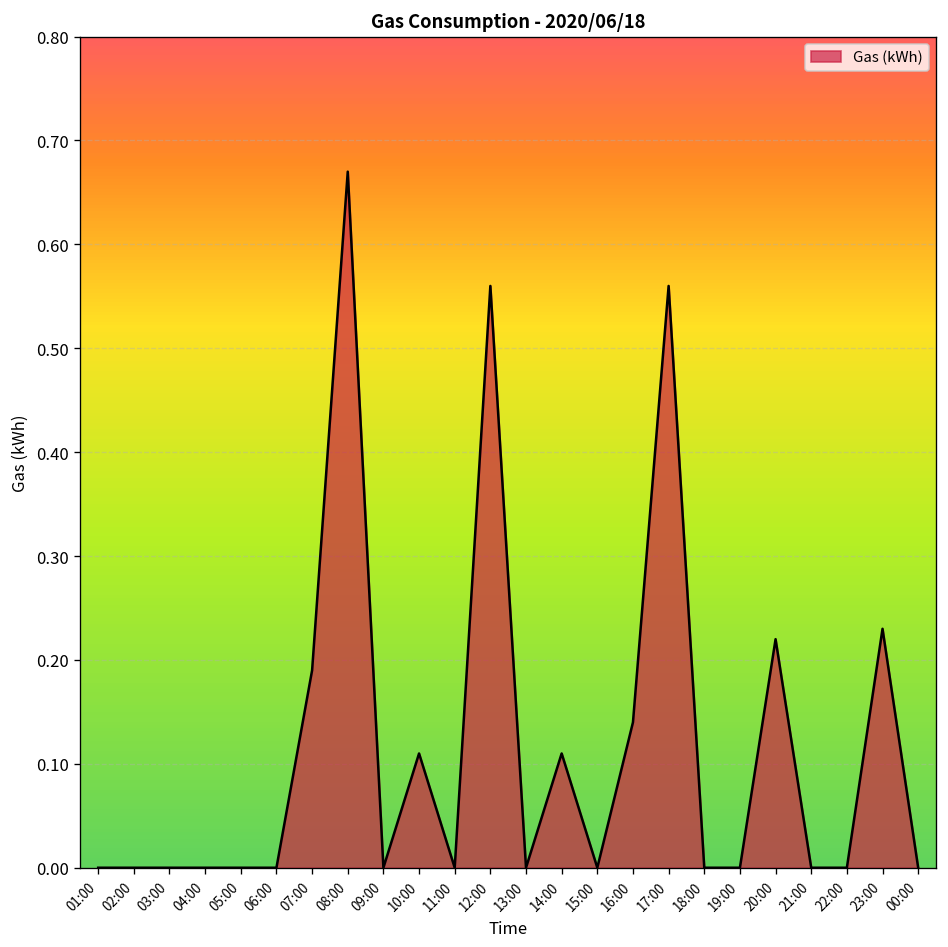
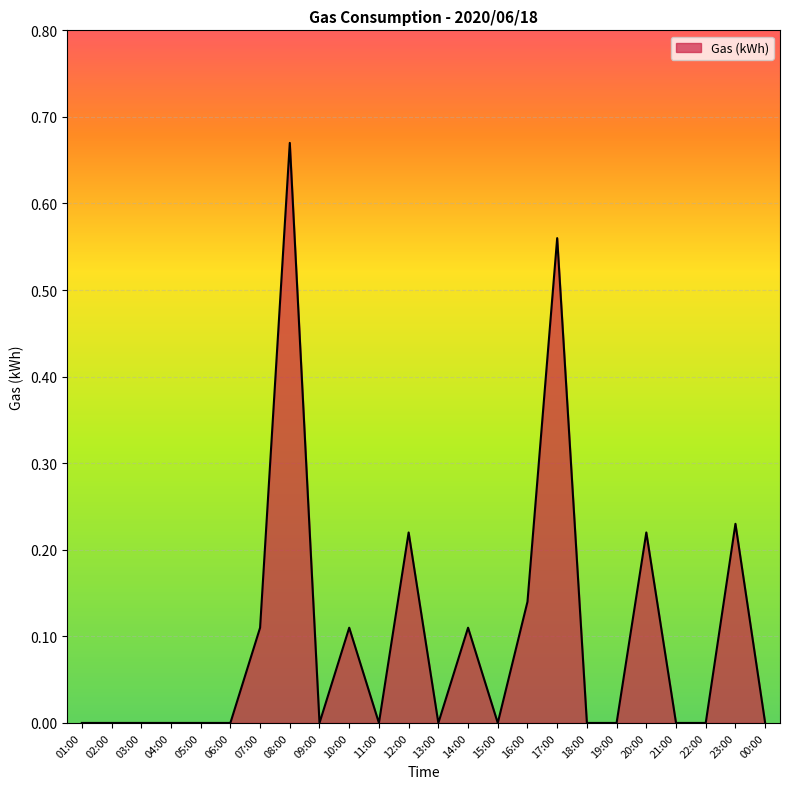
  {
    "01:00": 0.00,
    "02:00": 0.00,
    "03:00": 0.00,
    "04:00": 0.00,
    "05:00": 0.00,
    "06:00": 0.00,
-   "07:00": 0.19,
+   "07:00": 0.11,
    "08:00": 0.67,
    "09:00": 0.00,
    "10:00": 0.11,
    "11:00": 0.00,
-   "12:00": 0.56,
+   "12:00": 0.22,
    "13:00": 0.00,
    "14:00": 0.11,
    "15:00": 0.00,
    "16:00": 0.14,
    "17:00": 0.56,
    "18:00": 0.00,
    "19:00": 0.00,
    "20:00": 0.22,
    "21:00": 0.00,
    "22:00": 0.00,
    "23:00": 0.23,
    "00:00": 0.00
  }
